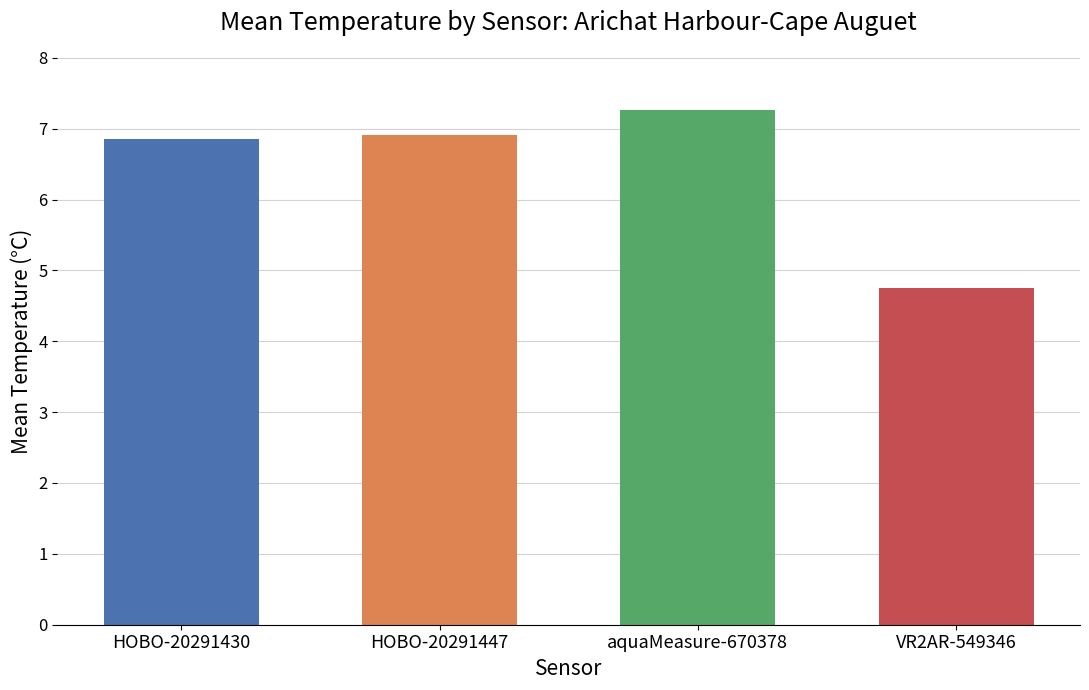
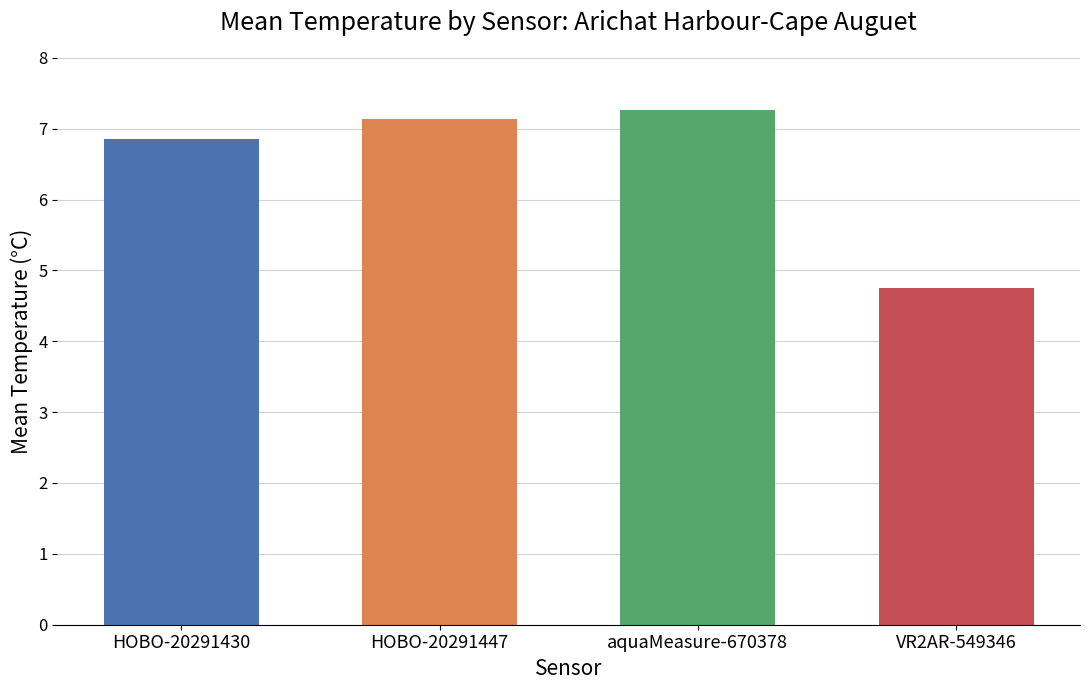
  {
    "HOBO-20291430": 6.9,
-   "HOBO-20291447": 6.9,
+   "HOBO-20291447": 7.1,
    "aquaMeasure-670378": 7.3,
    "VR2AR-549346": 4.8
  }
